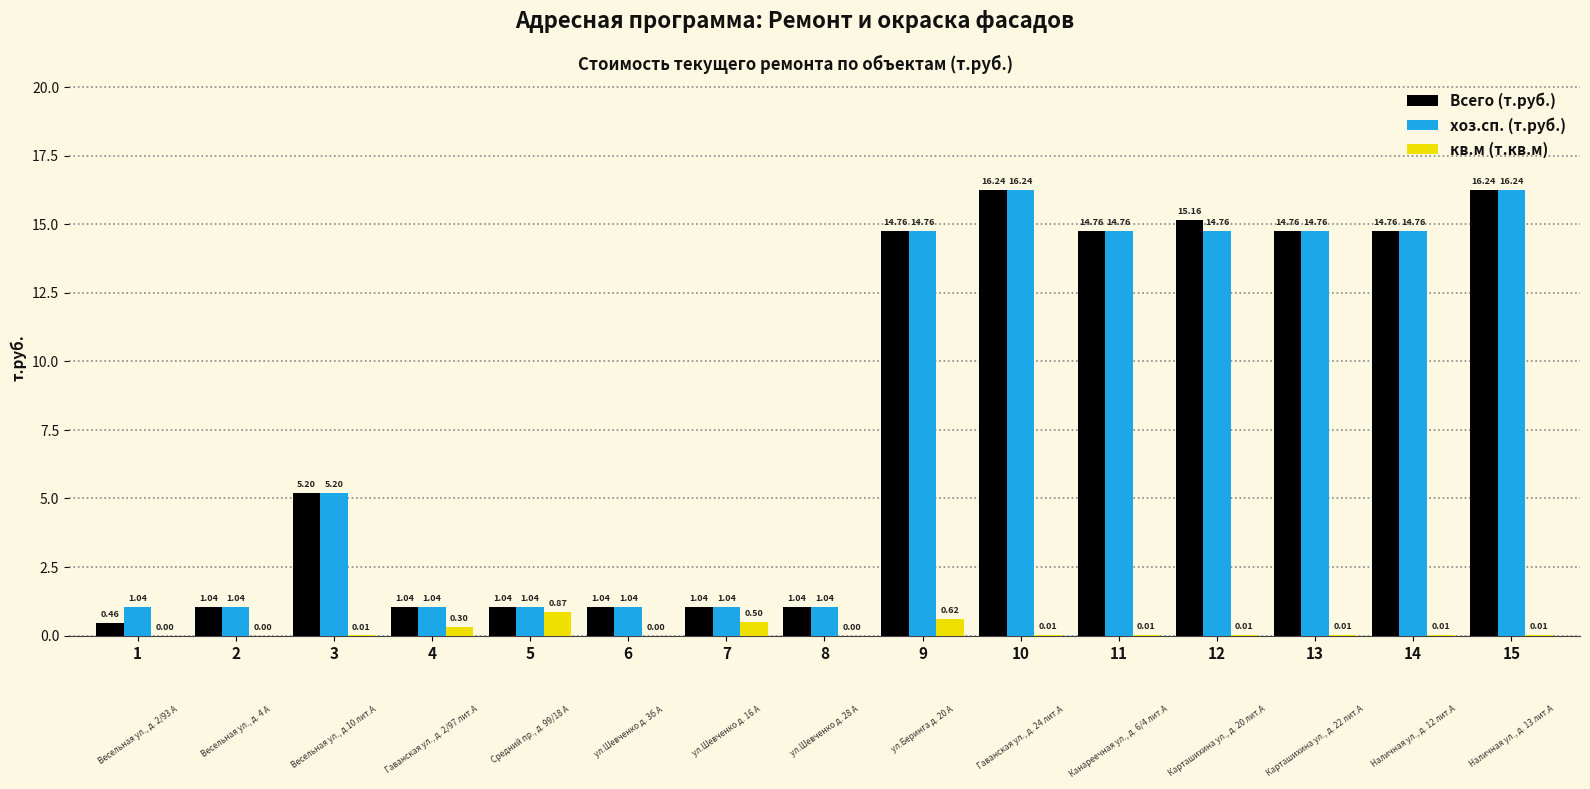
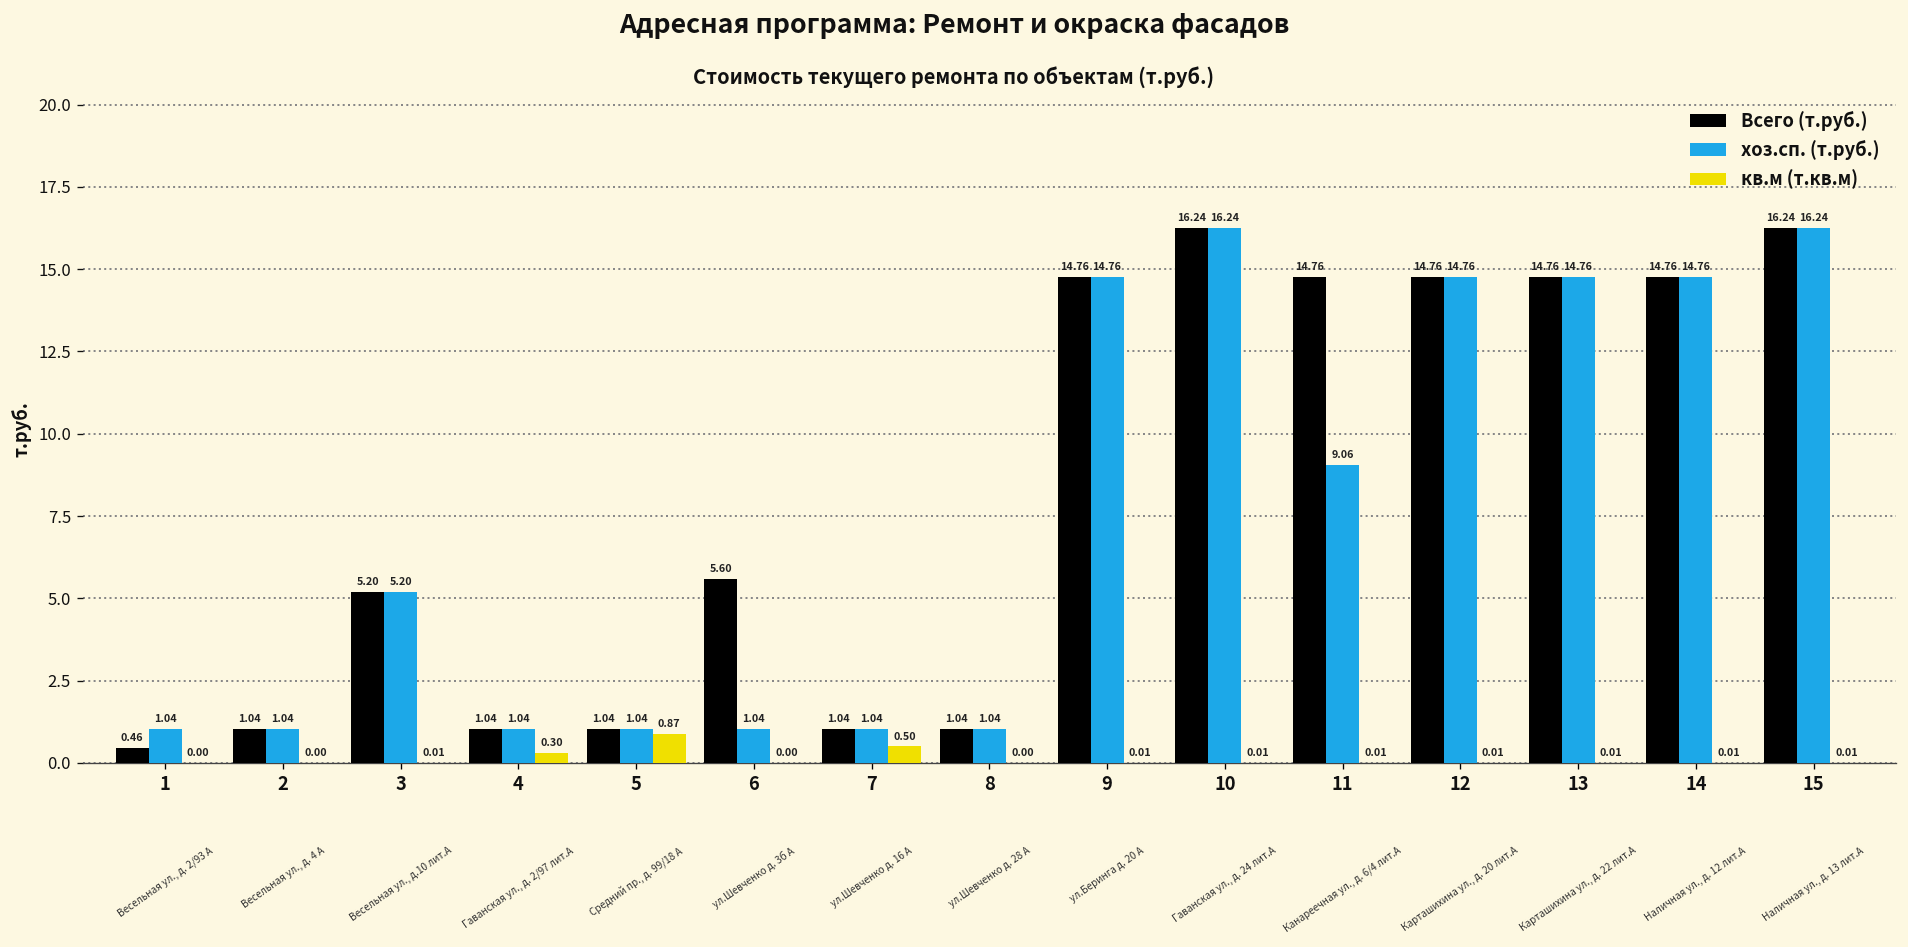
  {
    "Всего (т.руб.)": {
      "1": 0.46,
      "2": 1.04,
      "3": 5.20,
      "4": 1.04,
      "5": 1.04,
-     "6": 1.04,
+     "6": 5.60,
      "7": 1.04,
      "8": 1.04,
      "9": 14.76,
      "10": 16.24,
      "11": 14.76,
-     "12": 15.16,
+     "12": 14.76,
      "13": 14.76,
      "14": 14.76,
      "15": 16.24
    },
    "хоз.сп. (т.руб.)": {
      "1": 1.04,
      "2": 1.04,
      "3": 5.20,
      "4": 1.04,
      "5": 1.04,
      "6": 1.04,
      "7": 1.04,
      "8": 1.04,
      "9": 14.76,
      "10": 16.24,
-     "11": 14.76,
+     "11": 9.06,
      "12": 14.76,
      "13": 14.76,
      "14": 14.76,
      "15": 16.24
    },
    "кв.м (т.кв.м)": {
      "1": 0.00,
      "2": 0.00,
      "3": 0.01,
      "4": 0.30,
      "5": 0.87,
      "6": 0.00,
      "7": 0.50,
      "8": 0.00,
-     "9": 0.62,
+     "9": 0.01,
      "10": 0.01,
      "11": 0.01,
      "12": 0.01,
      "13": 0.01,
      "14": 0.01,
      "15": 0.01
    }
  }
